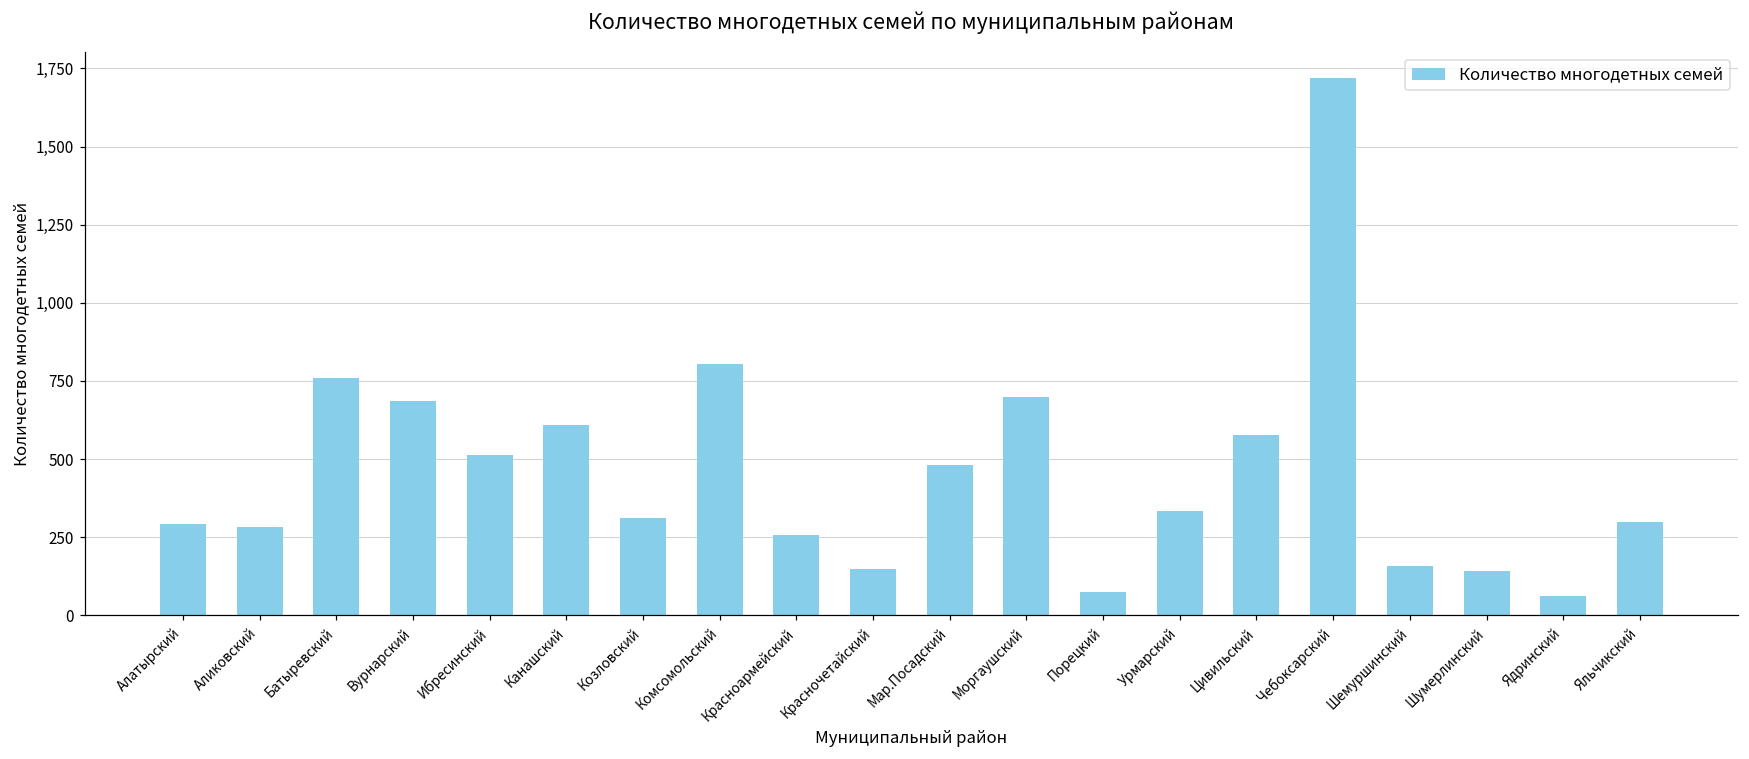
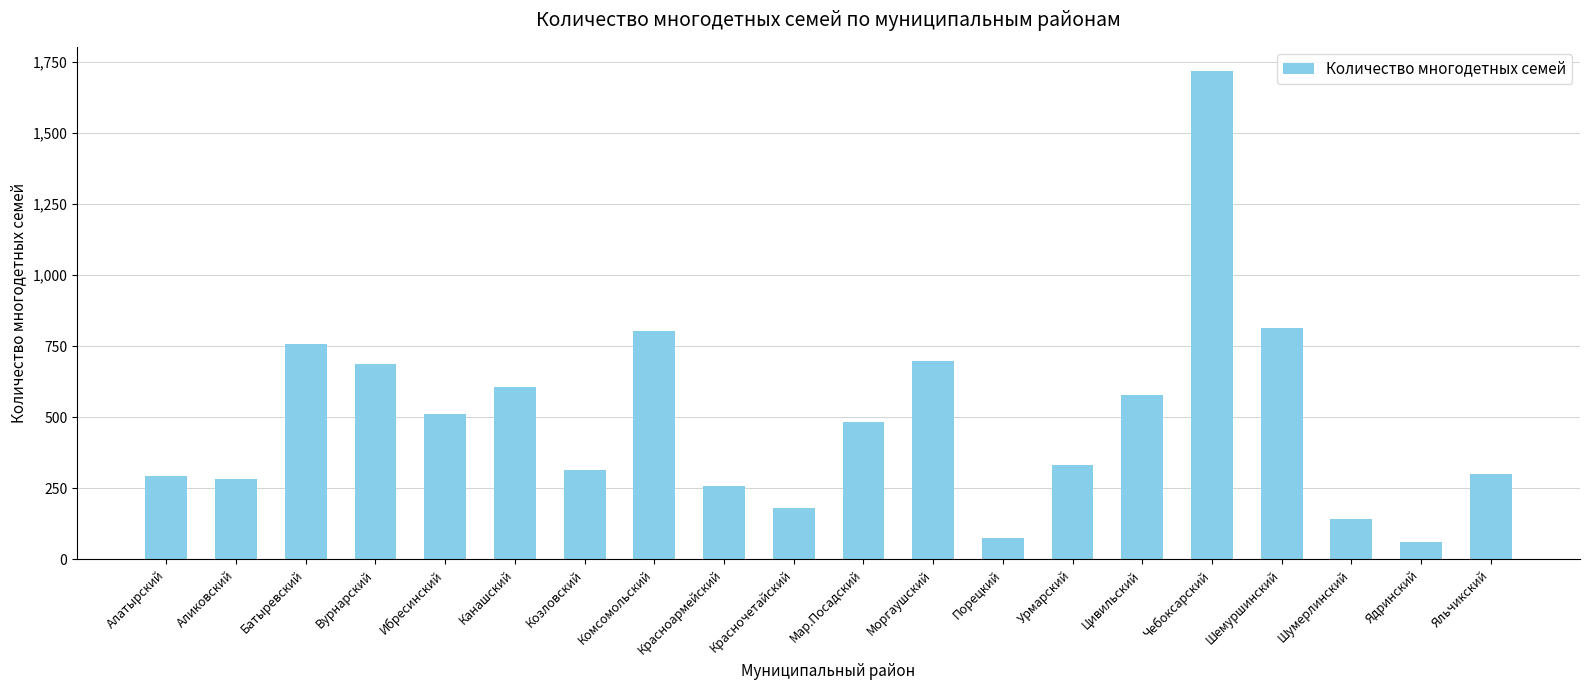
  {
    "Алатырский": "290",
    "Аликовский": "280",
    "Батыревский": "760",
    "Вурнарский": "690",
    "Ибресинский": "510",
    "Канашский": "610",
    "Козловский": "310",
    "Комсомольский": "800",
    "Красноармейский": "260",
-   "Красночетайский": "150",
+   "Красночетайский": "180",
    "Мар.Посадский": "480",
    "Моргаушский": "700",
    "Порецкий": "80",
    "Урмарский": "330",
    "Цивильский": "580",
    "Чебоксарский": "1,720",
-   "Шемуршинский": "160",
+   "Шемуршинский": "810",
    "Шумерлинский": "140",
    "Ядринский": "60",
    "Яльчикский": "300"
  }
